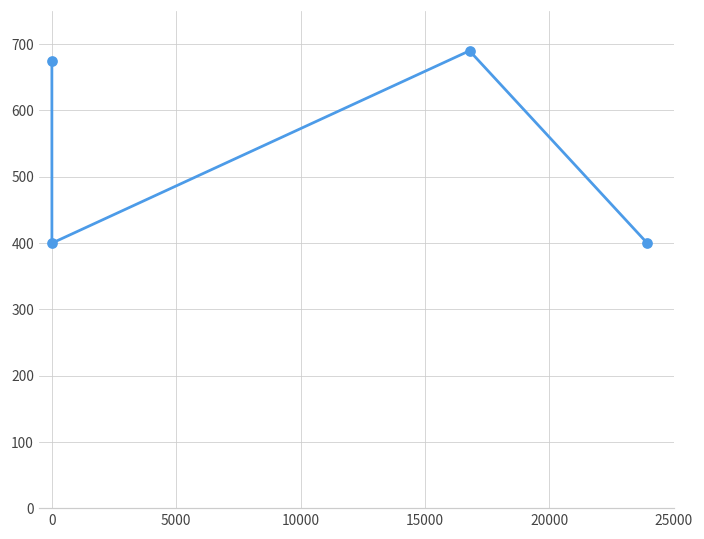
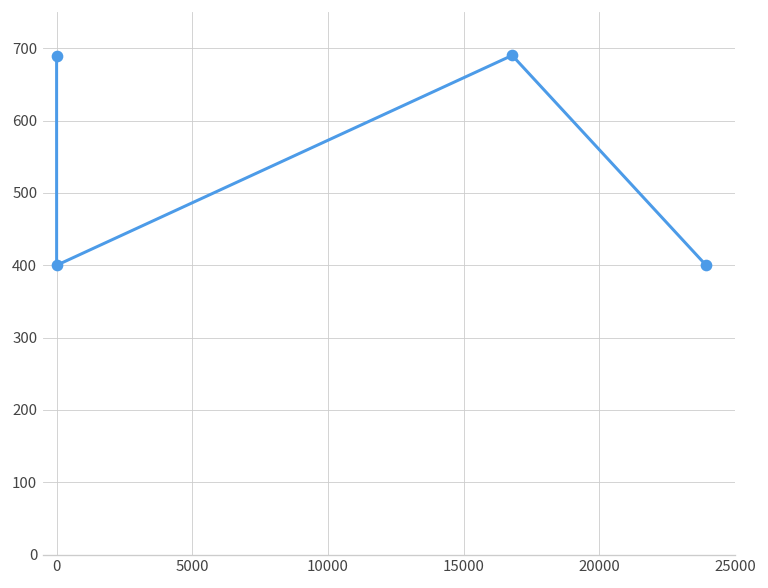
  {
-   "0": 670
+   "0": 690
  }
